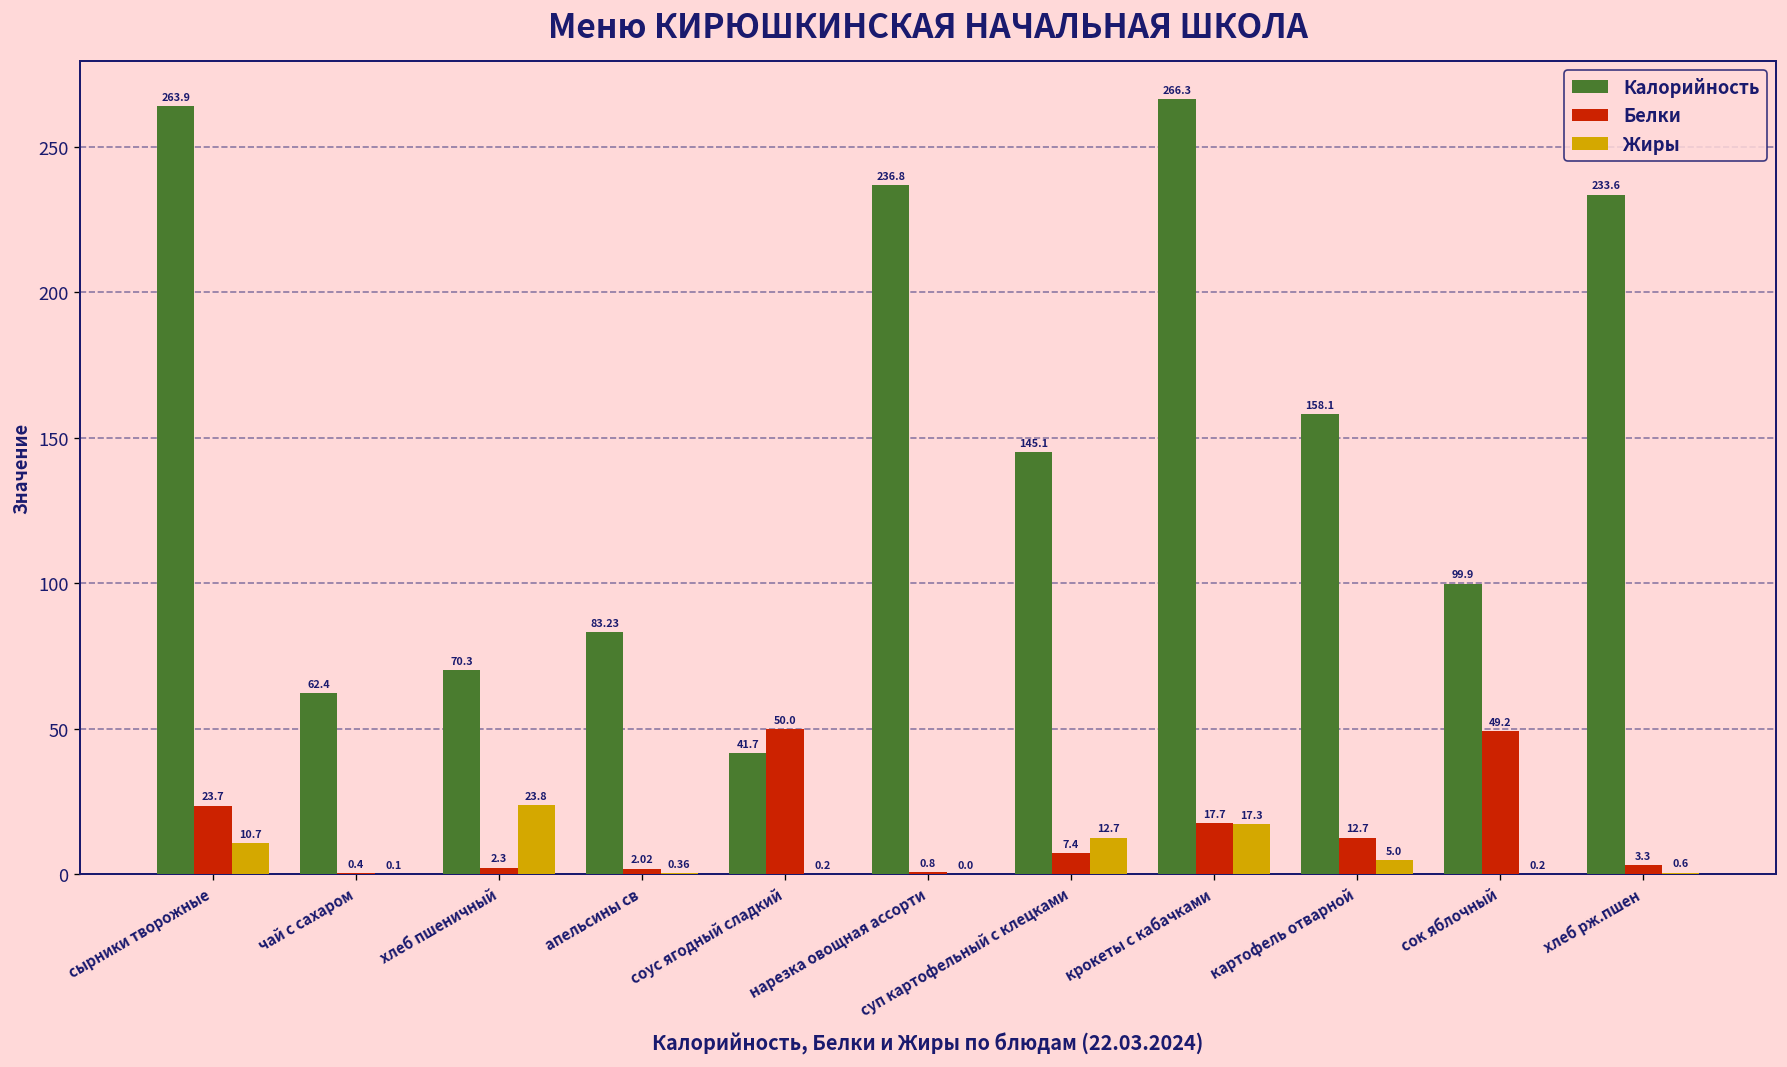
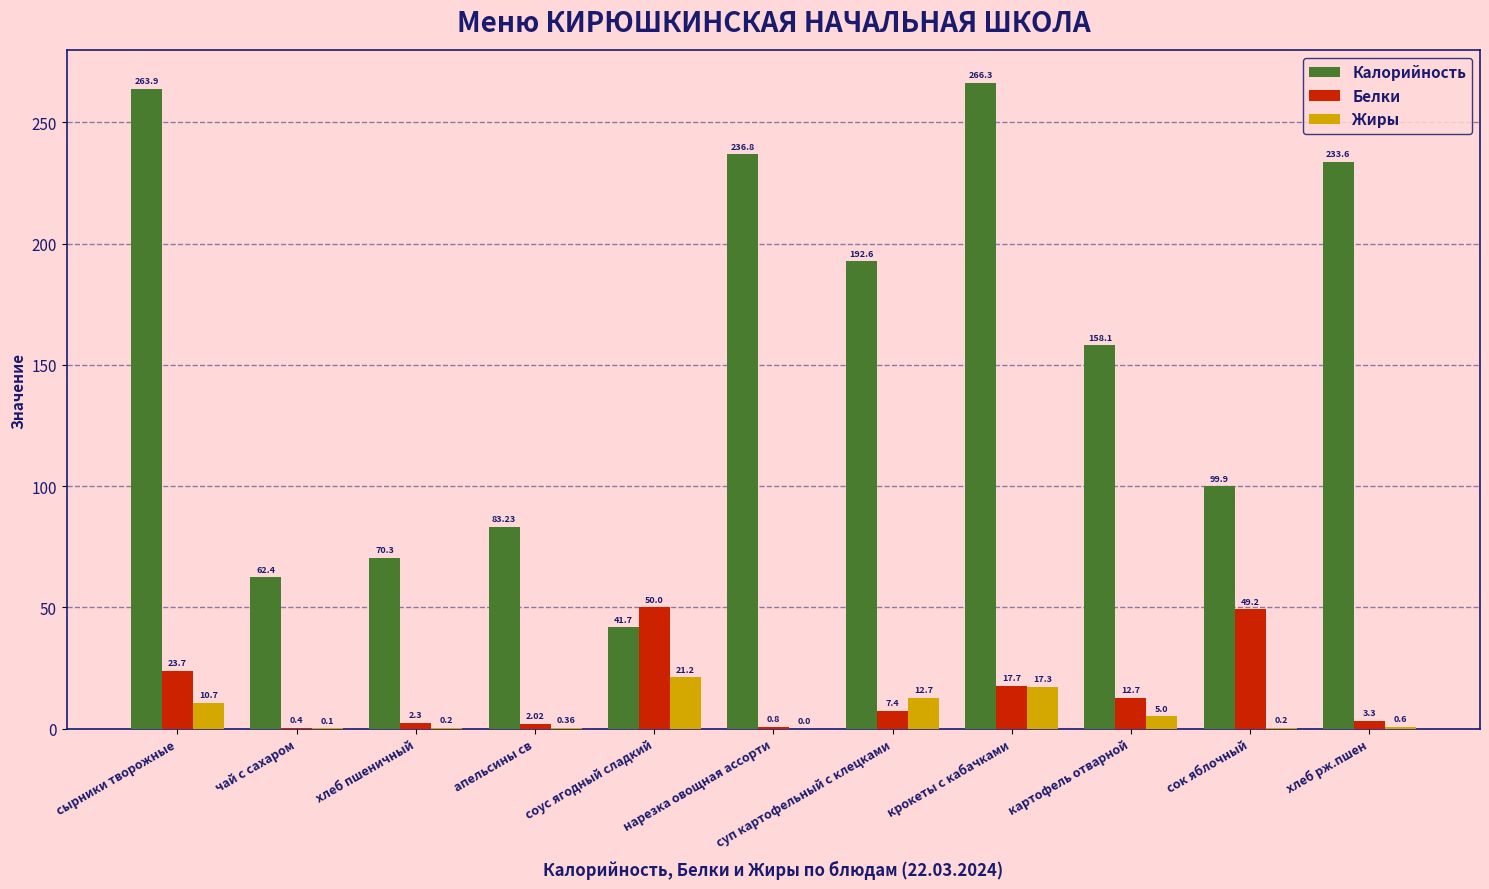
  {
    "Калорийность": {
      "сырники творожные": 263.9,
      "чай с сахаром": 62.4,
      "хлеб пшеничный": 70.3,
      "апельсины св": 83.23,
      "соус ягодный сладкий": 41.7,
      "нарезка овощная ассорти": 236.8,
-     "суп картофельный с клецками": 145.1,
+     "суп картофельный с клецками": 192.6,
      "крокеты с кабачками": 266.3,
      "картофель отварной": 158.1,
      "сок яблочный": 99.9,
      "хлеб рж.пшен": 233.6
    },
    "Белки": {
      "сырники творожные": 23.7,
      "чай с сахаром": 0.4,
      "хлеб пшеничный": 2.3,
      "апельсины св": 2.02,
      "соус ягодный сладкий": 50.0,
      "нарезка овощная ассорти": 0.8,
      "суп картофельный с клецками": 7.4,
      "крокеты с кабачками": 17.7,
      "картофель отварной": 12.7,
      "сок яблочный": 49.2,
      "хлеб рж.пшен": 3.3
    },
    "Жиры": {
      "сырники творожные": 10.7,
      "чай с сахаром": 0.1,
-     "хлеб пшеничный": 23.8,
+     "хлеб пшеничный": 0.2,
      "апельсины св": 0.36,
-     "соус ягодный сладкий": 0.2,
+     "соус ягодный сладкий": 21.2,
      "нарезка овощная ассорти": 0.0,
      "суп картофельный с клецками": 12.7,
      "крокеты с кабачками": 17.3,
      "картофель отварной": 5.0,
      "сок яблочный": 0.2,
      "хлеб рж.пшен": 0.6
    }
  }
